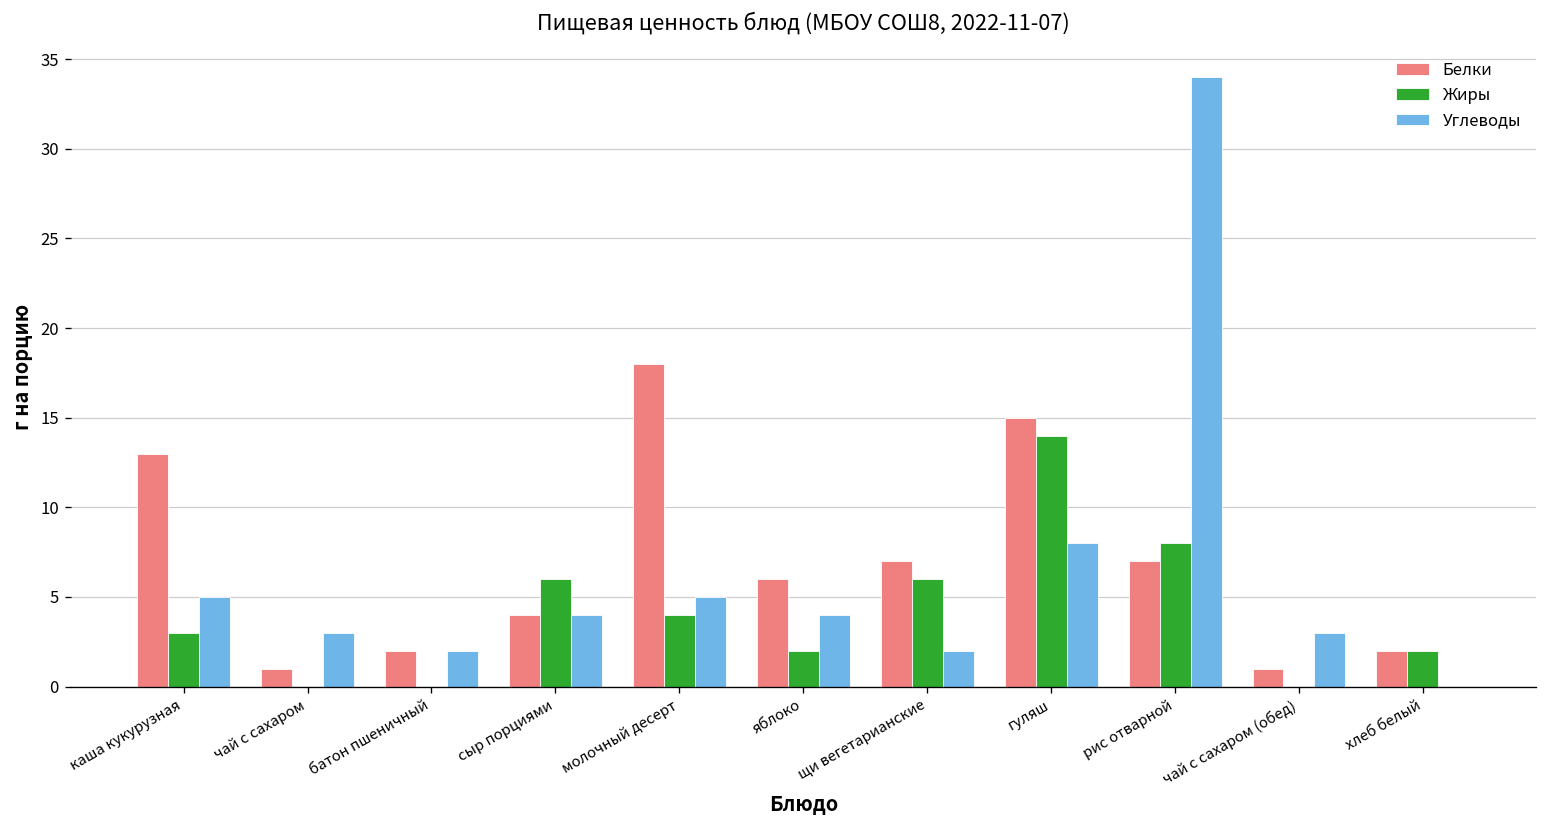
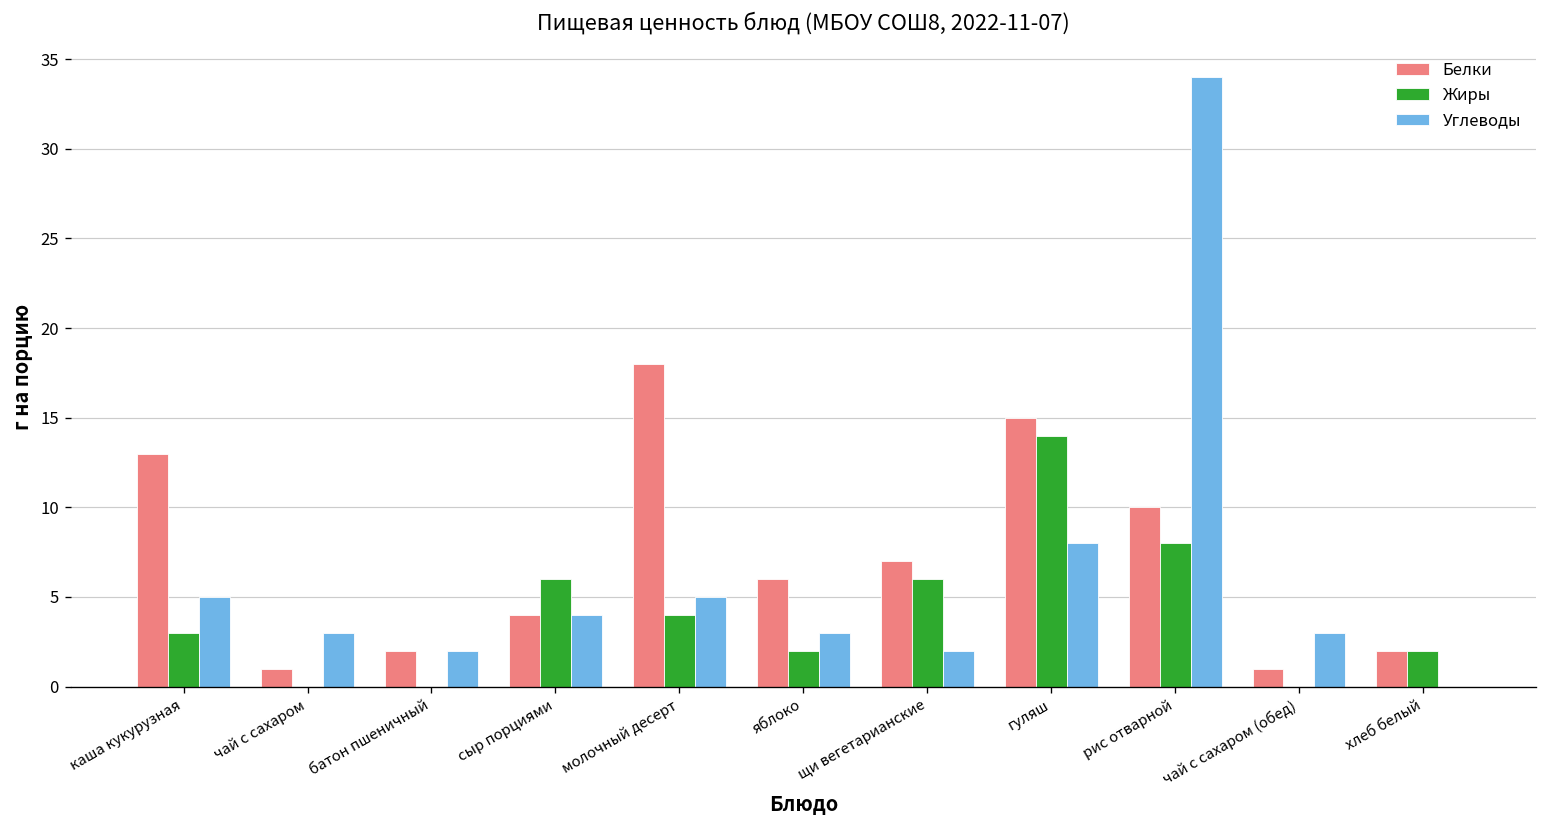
  {
    "Белки": {
      "каша кукурузная": 13,
      "чай с сахаром": 1,
      "батон пшеничный": 2,
      "сыр порциями": 4,
      "молочный десерт": 18,
      "яблоко": 6,
      "щи вегетарианские": 7,
      "гуляш": 15,
-     "рис отварной": 7,
+     "рис отварной": 10,
      "чай с сахаром (обед)": 1,
      "хлеб белый": 2
    },
    "Жиры": {
      "каша кукурузная": 3,
      "чай с сахаром": 0,
      "батон пшеничный": 0,
      "сыр порциями": 6,
      "молочный десерт": 4,
      "яблоко": 2,
      "щи вегетарианские": 6,
      "гуляш": 14,
      "рис отварной": 8,
      "чай с сахаром (обед)": 0,
      "хлеб белый": 2
    },
    "Углеводы": {
      "каша кукурузная": 5,
      "чай с сахаром": 3,
      "батон пшеничный": 2,
      "сыр порциями": 4,
      "молочный десерт": 5,
-     "яблоко": 4,
+     "яблоко": 3,
      "щи вегетарианские": 2,
      "гуляш": 8,
      "рис отварной": 34,
      "чай с сахаром (обед)": 3,
      "хлеб белый": 0
    }
  }
